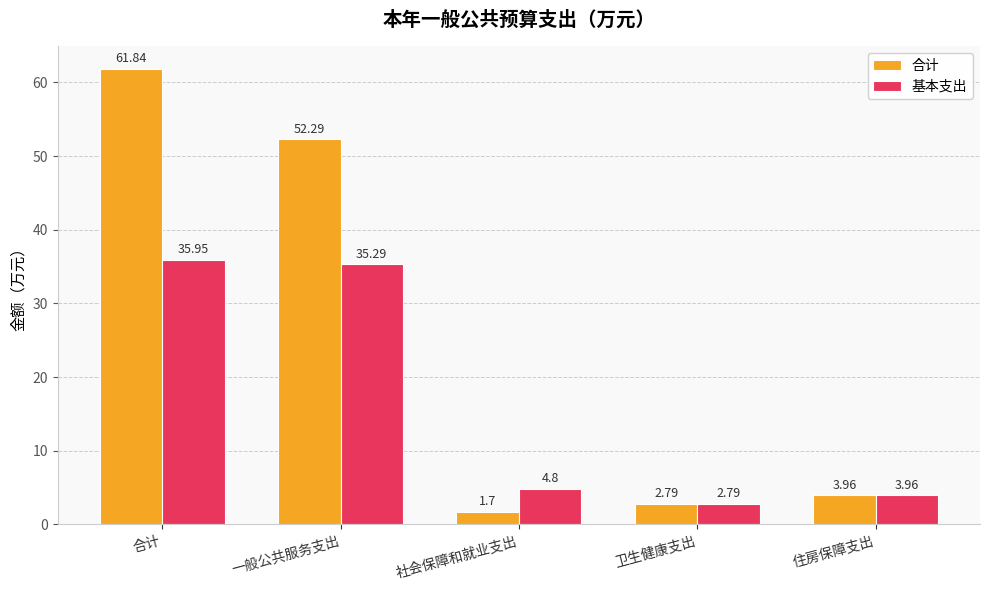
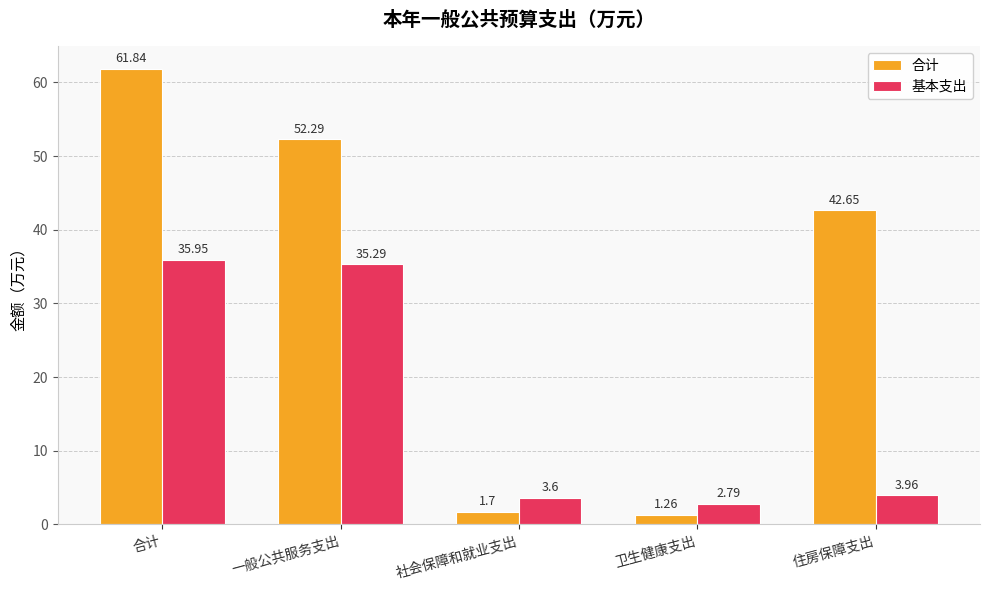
  {
    "合计": {
      "合计": 61.84,
      "一般公共服务支出": 52.29,
      "社会保障和就业支出": 1.7,
-     "卫生健康支出": 2.79,
-     "住房保障支出": 3.96
+     "卫生健康支出": 1.26,
+     "住房保障支出": 42.65
    },
    "基本支出": {
      "合计": 35.95,
      "一般公共服务支出": 35.29,
-     "社会保障和就业支出": 4.8,
+     "社会保障和就业支出": 3.6,
      "卫生健康支出": 2.79,
      "住房保障支出": 3.96
    }
  }
